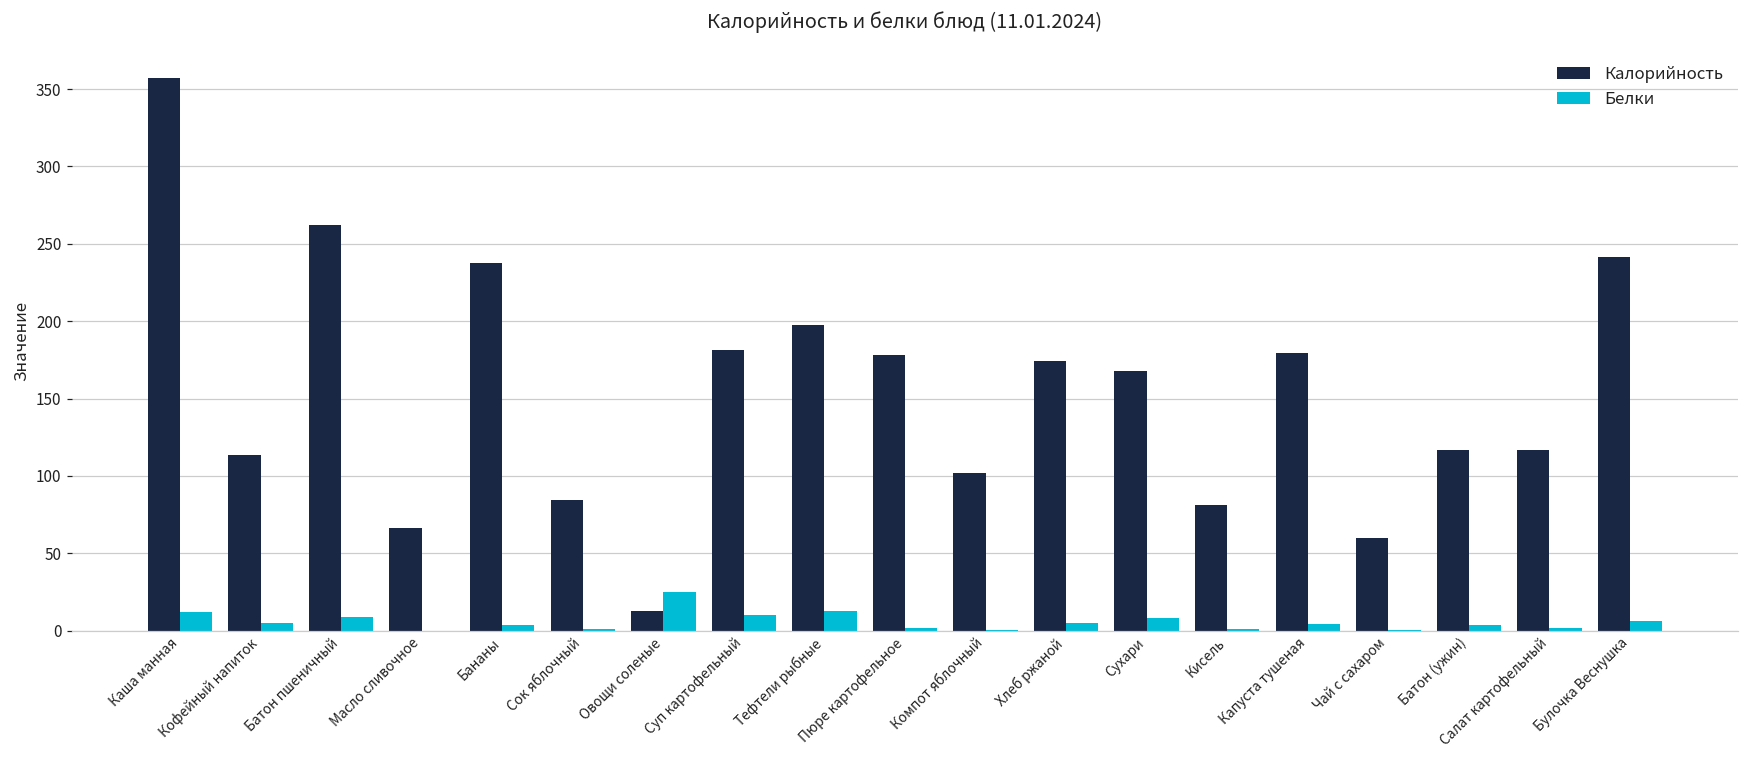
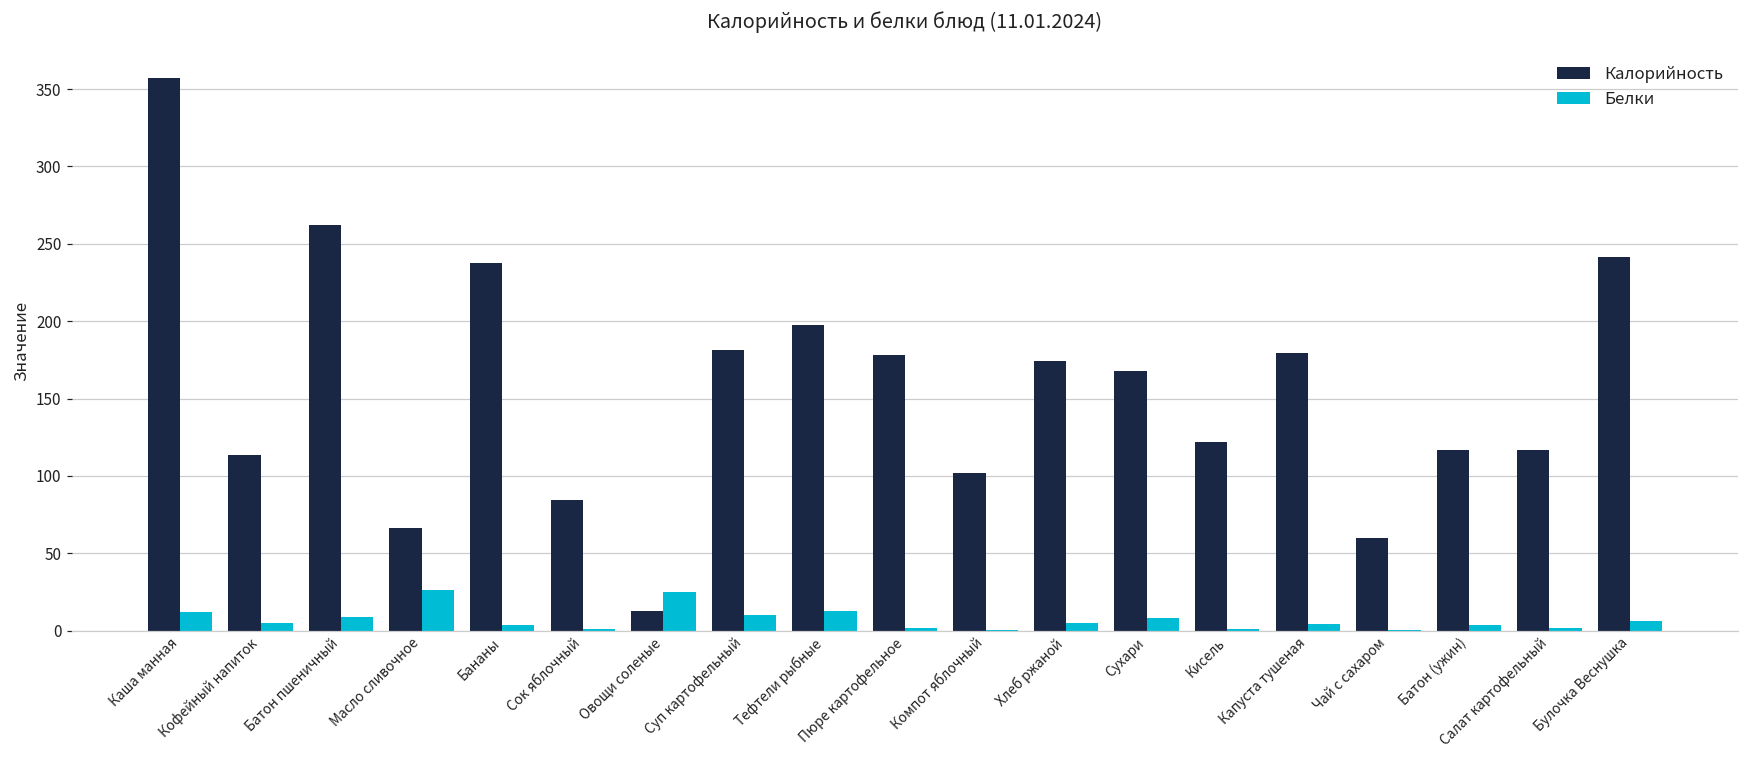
  {
    "Калорийность": {
      "Каша манная": 357,
      "Кофейный напиток": 113,
      "Батон пшеничный": 262,
      "Масло сливочное": 66,
      "Бананы": 238,
      "Сок яблочный": 84,
      "Овощи соленые": 13,
      "Суп картофельный": 182,
      "Тефтели рыбные": 198,
      "Пюре картофельное": 178,
      "Компот яблочный": 102,
      "Хлеб ржаной": 174,
      "Сухари": 168,
-     "Кисель": 81,
+     "Кисель": 122,
      "Капуста тушеная": 180,
      "Чай с сахаром": 60,
      "Батон (ужин)": 117,
      "Салат картофельный": 117,
      "Булочка Веснушка": 242
    },
    "Белки": {
      "Каша манная": 12,
      "Кофейный напиток": 5,
      "Батон пшеничный": 9,
-     "Масло сливочное": 0,
+     "Масло сливочное": 26,
      "Бананы": 4,
      "Овощи соленые": 25,
      "Суп картофельный": 10,
      "Тефтели рыбные": 13,
      "Пюре картофельное": 2,
      "Хлеб ржаной": 5,
      "Сухари": 8,
      "Капуста тушеная": 5,
      "Батон (ужин)": 4,
      "Салат картофельный": 2,
      "Булочка Веснушка": 6
    }
  }
